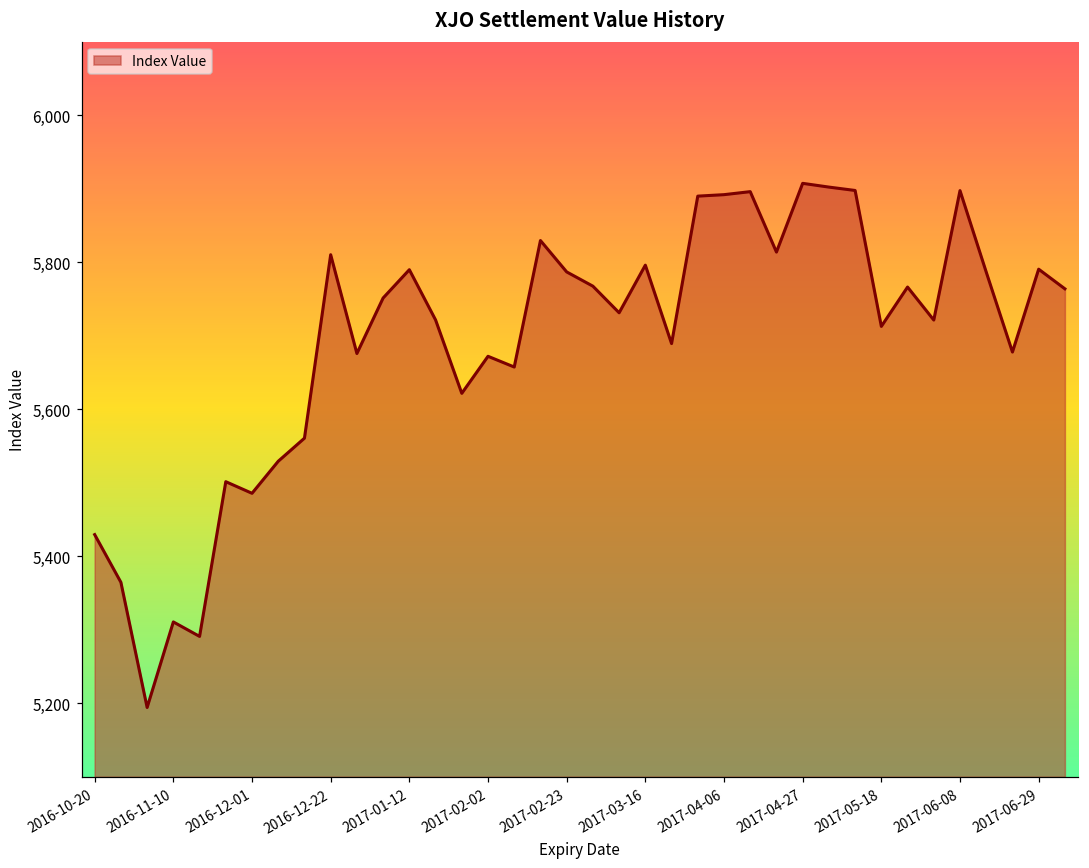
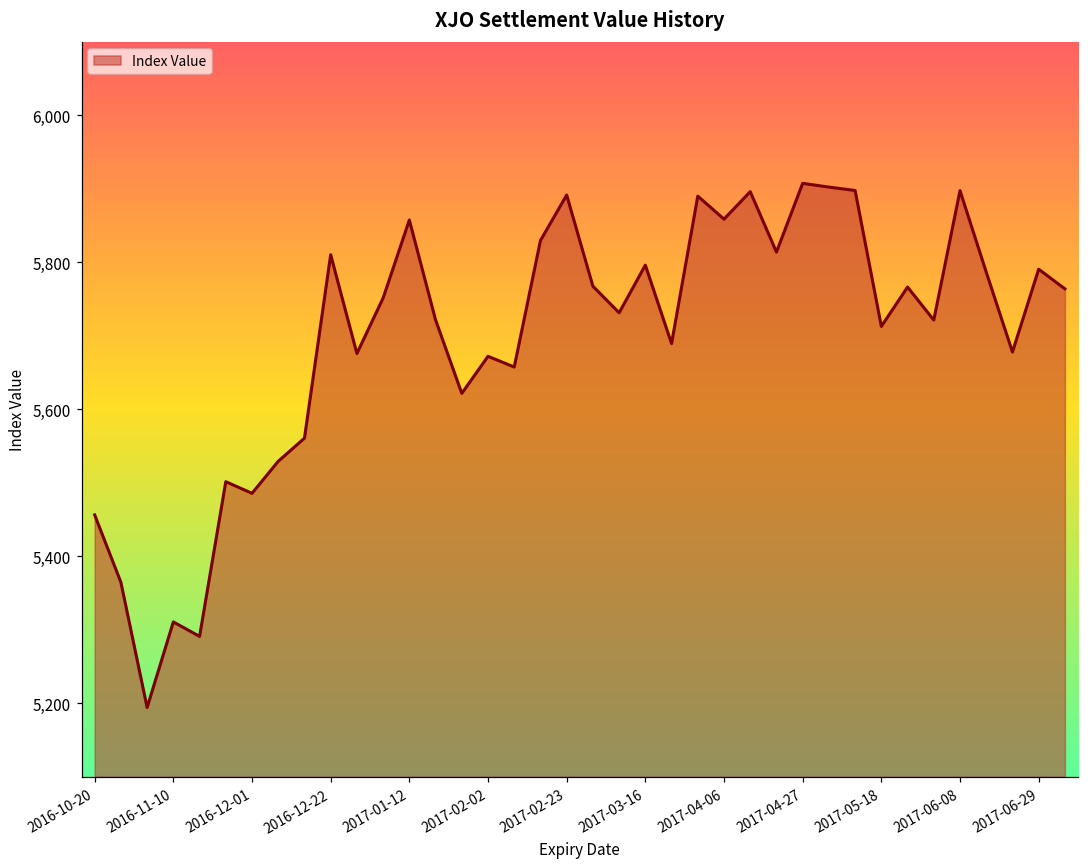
  {
-   "2016-10-20": "5,430",
+   "2016-10-20": "5,460",
    "2016-11-10": "5,310",
    "2016-12-01": "5,490",
    "2016-12-22": "5,810",
-   "2017-01-12": "5,790",
+   "2017-01-12": "5,860",
    "2017-02-02": "5,670",
-   "2017-02-23": "5,790",
+   "2017-02-23": "5,890",
    "2017-03-16": "5,800",
-   "2017-04-06": "5,890",
+   "2017-04-06": "5,860",
    "2017-04-27": "5,910",
    "2017-05-18": "5,710",
    "2017-06-08": "5,900",
    "2017-06-29": "5,790"
  }
